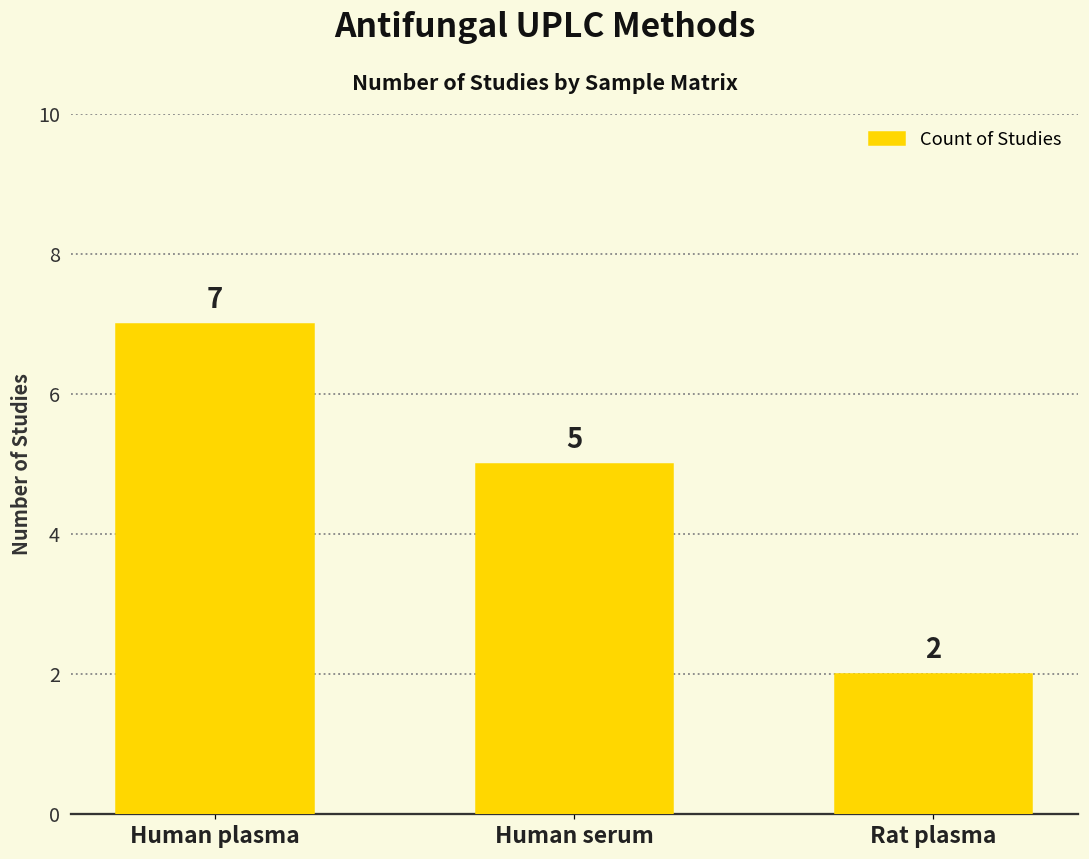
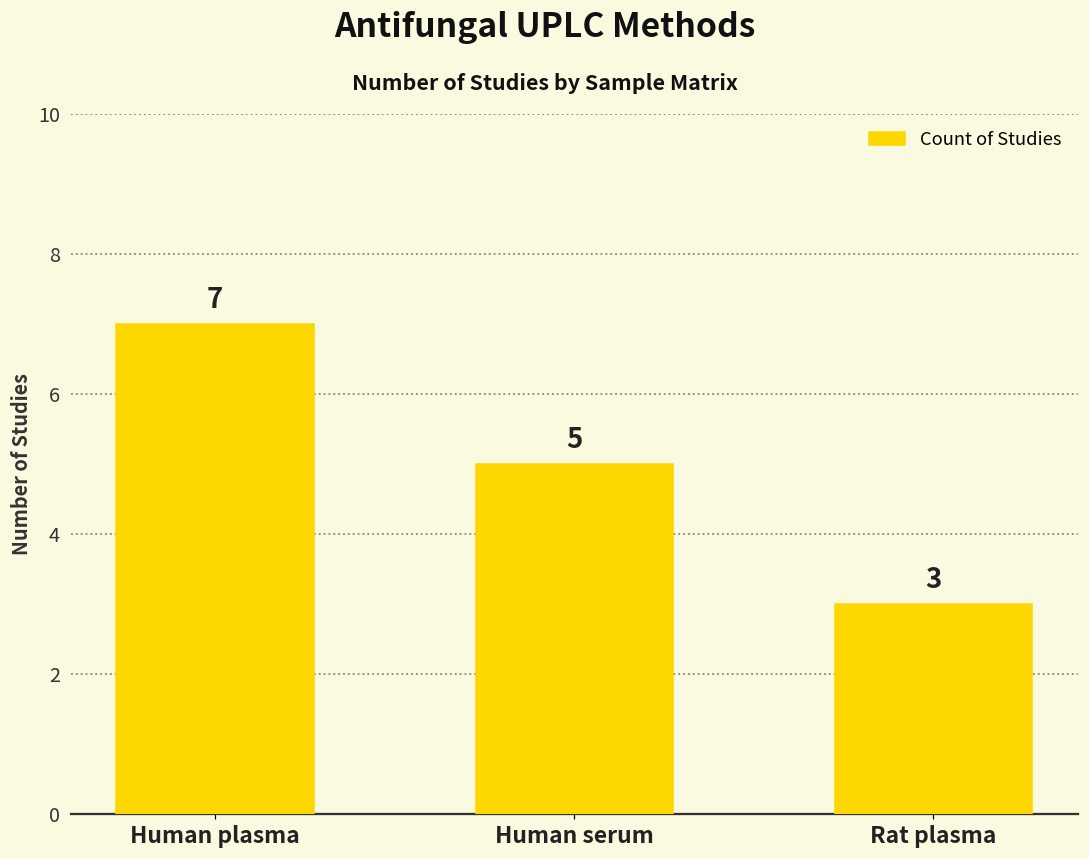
  {
    "Human plasma": 7,
    "Human serum": 5,
-   "Rat plasma": 2
+   "Rat plasma": 3
  }
